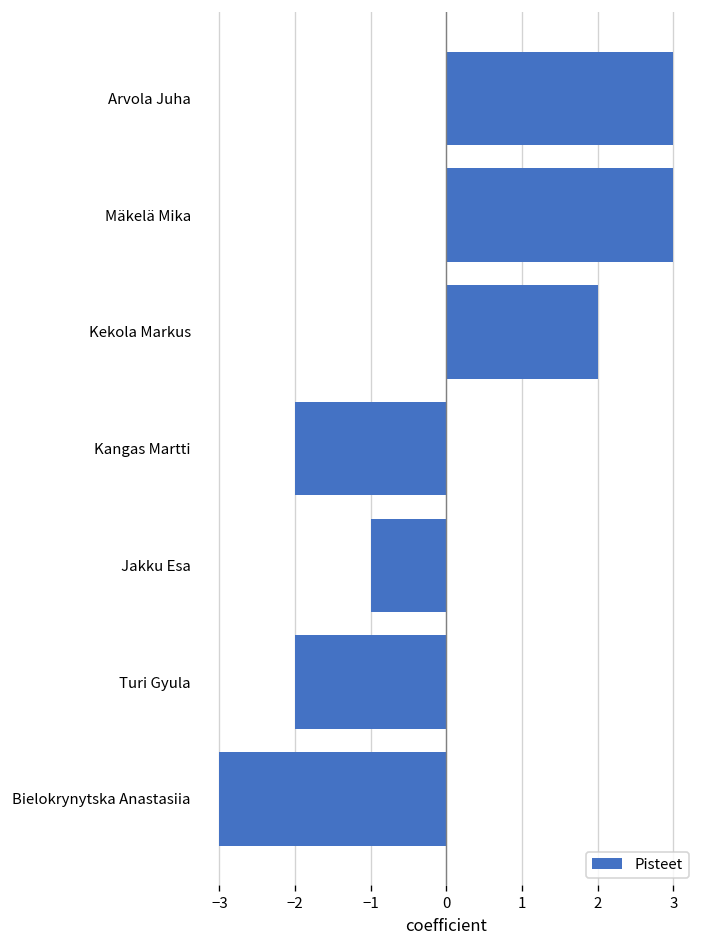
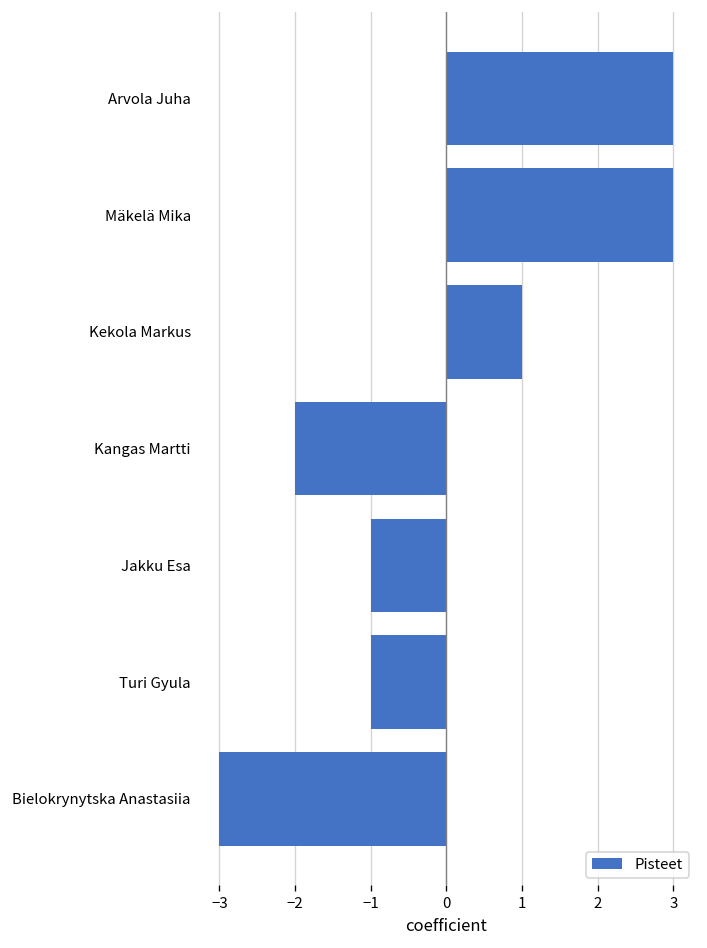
  {
    "Arvola Juha": 3.0,
    "Mäkelä Mika": 3.0,
-   "Kekola Markus": 2.0,
+   "Kekola Markus": 1.0,
    "Kangas Martti": -2.0,
    "Jakku Esa": -1.0,
-   "Turi Gyula": -2.0,
+   "Turi Gyula": -1.0,
    "Bielokrynytska Anastasiia": -3.0
  }
